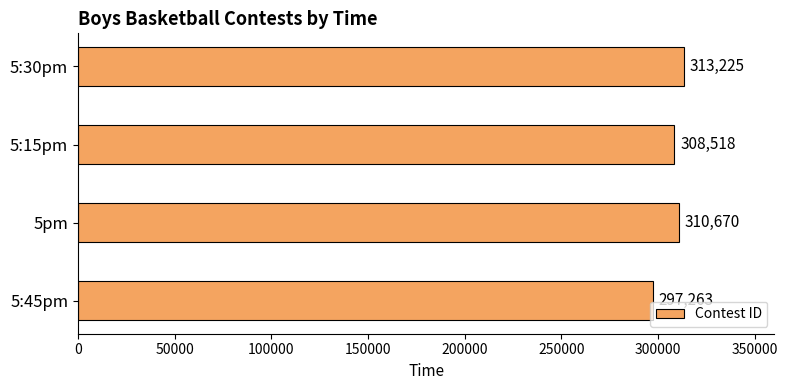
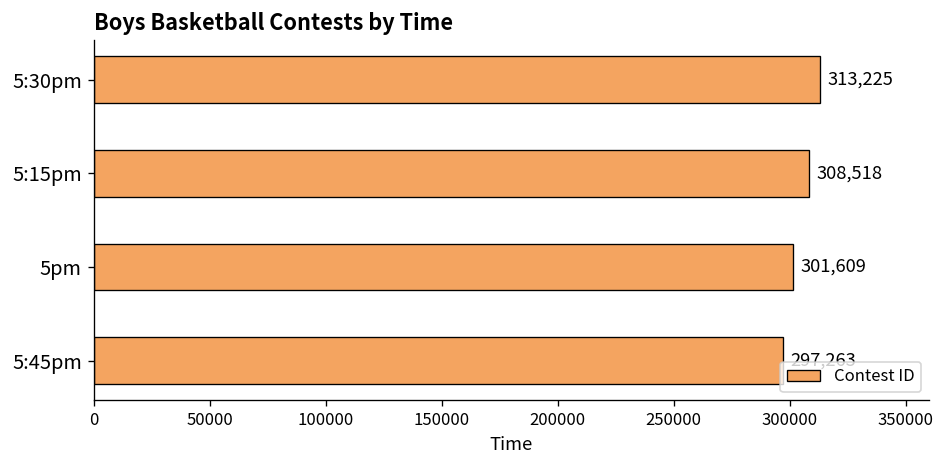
  {
    "5:30pm": "313,225",
    "5:15pm": "308,518",
-   "5pm": "310,670"
+   "5pm": "301,609"
  }
